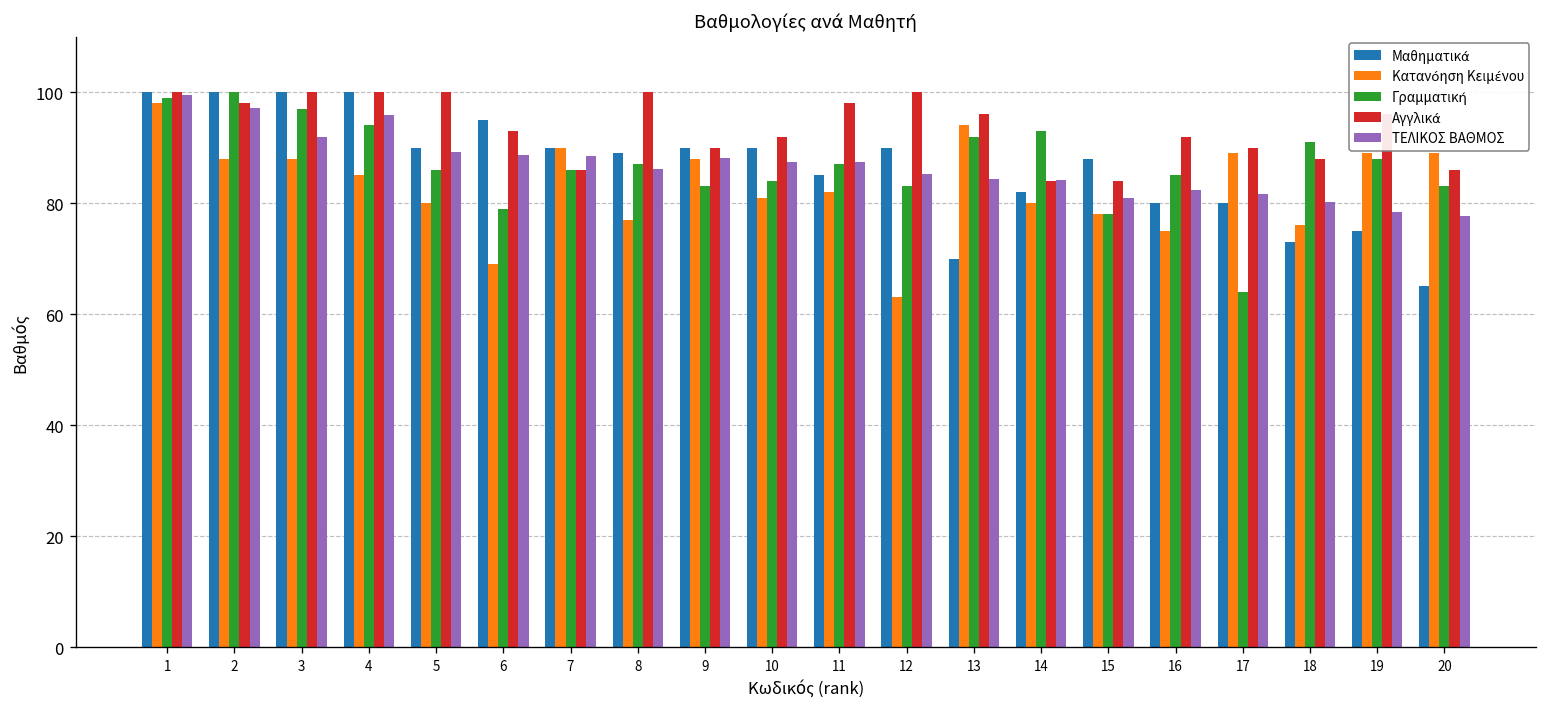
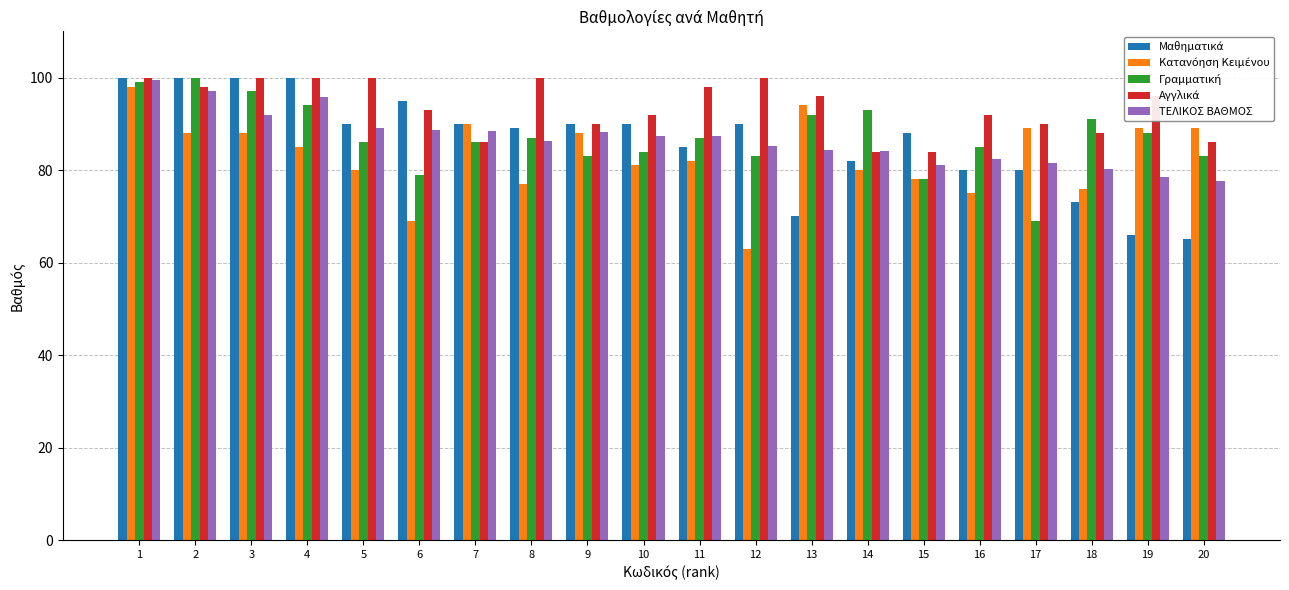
  {
    "Μαθηματικά": {
      "1": 100,
      "2": 100,
      "3": 100,
      "4": 100,
      "5": 90,
      "6": 95,
      "7": 90,
      "8": 89,
      "9": 90,
      "10": 90,
      "11": 85,
      "12": 90,
      "13": 70,
      "14": 82,
      "15": 88,
      "16": 80,
      "17": 80,
      "18": 73,
-     "19": 75,
+     "19": 66,
      "20": 65
    },
    "Κατανόηση Κειμένου": {
      "1": 98,
      "2": 88,
      "3": 88,
      "4": 85,
      "5": 80,
      "6": 69,
      "7": 90,
      "8": 77,
      "9": 88,
      "10": 81,
      "11": 82,
      "12": 63,
      "13": 94,
      "14": 80,
      "15": 78,
      "16": 75,
      "17": 89,
      "18": 76,
      "19": 89,
      "20": 89
    },
    "Γραμματική": {
      "1": 99,
      "2": 100,
      "3": 97,
      "4": 94,
      "5": 86,
      "6": 79,
      "7": 86,
      "8": 87,
      "9": 83,
      "10": 84,
      "11": 87,
      "12": 83,
      "13": 92,
      "14": 93,
      "15": 78,
      "16": 85,
-     "17": 64,
+     "17": 69,
      "18": 91,
      "19": 88,
      "20": 83
    },
    "Αγγλικά": {
      "1": 100,
      "2": 98,
      "3": 100,
      "4": 100,
      "5": 100,
      "6": 93,
      "7": 86,
      "8": 100,
      "9": 90,
      "10": 92,
      "11": 98,
      "12": 100,
      "13": 96,
      "14": 84,
      "15": 84,
      "16": 92,
      "17": 90,
      "18": 88,
      "20": 86
    },
    "ΤΕΛΙΚΟΣ ΒΑΘΜΟΣ": {
      "1": 99,
      "2": 97,
      "3": 92,
      "4": 96,
      "5": 89,
      "6": 89,
      "7": 88,
      "8": 86,
      "9": 88,
      "10": 87,
      "11": 87,
      "12": 85,
      "13": 84,
      "14": 84,
      "15": 81,
      "16": 82,
      "17": 82,
      "18": 80,
      "19": 78,
      "20": 78
    }
  }
